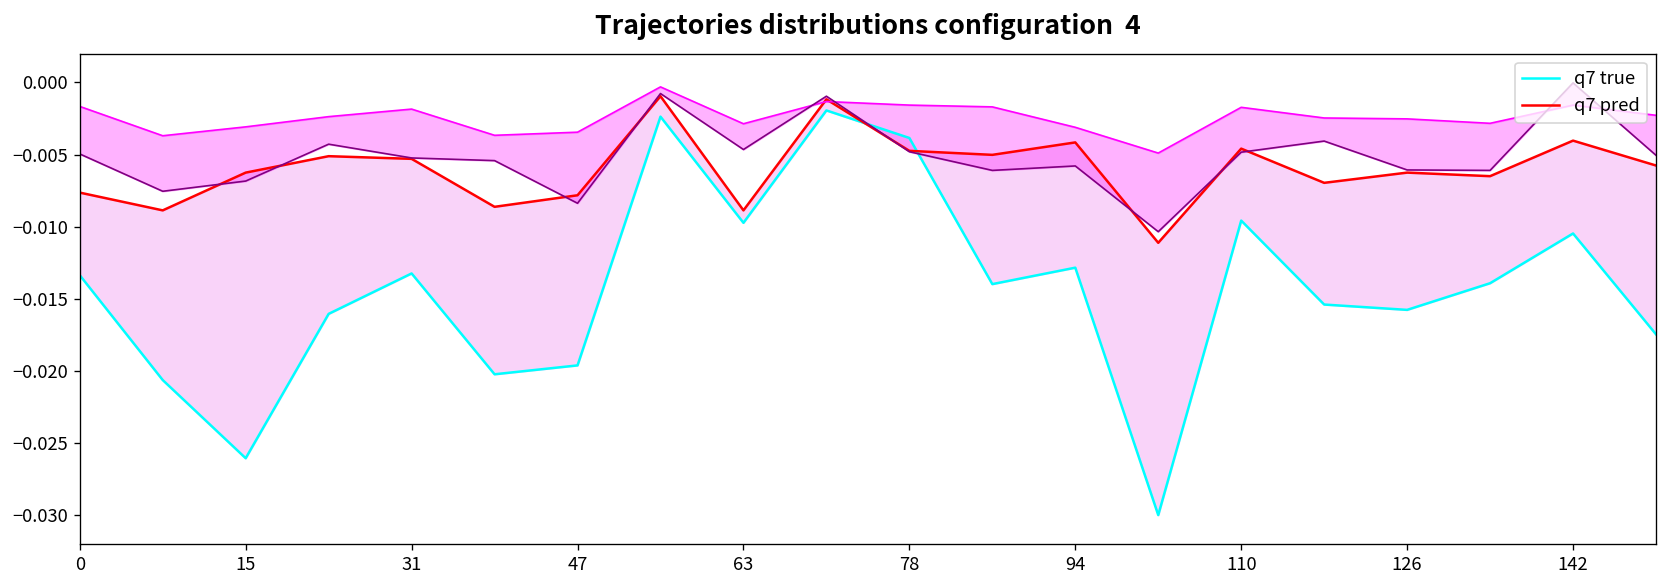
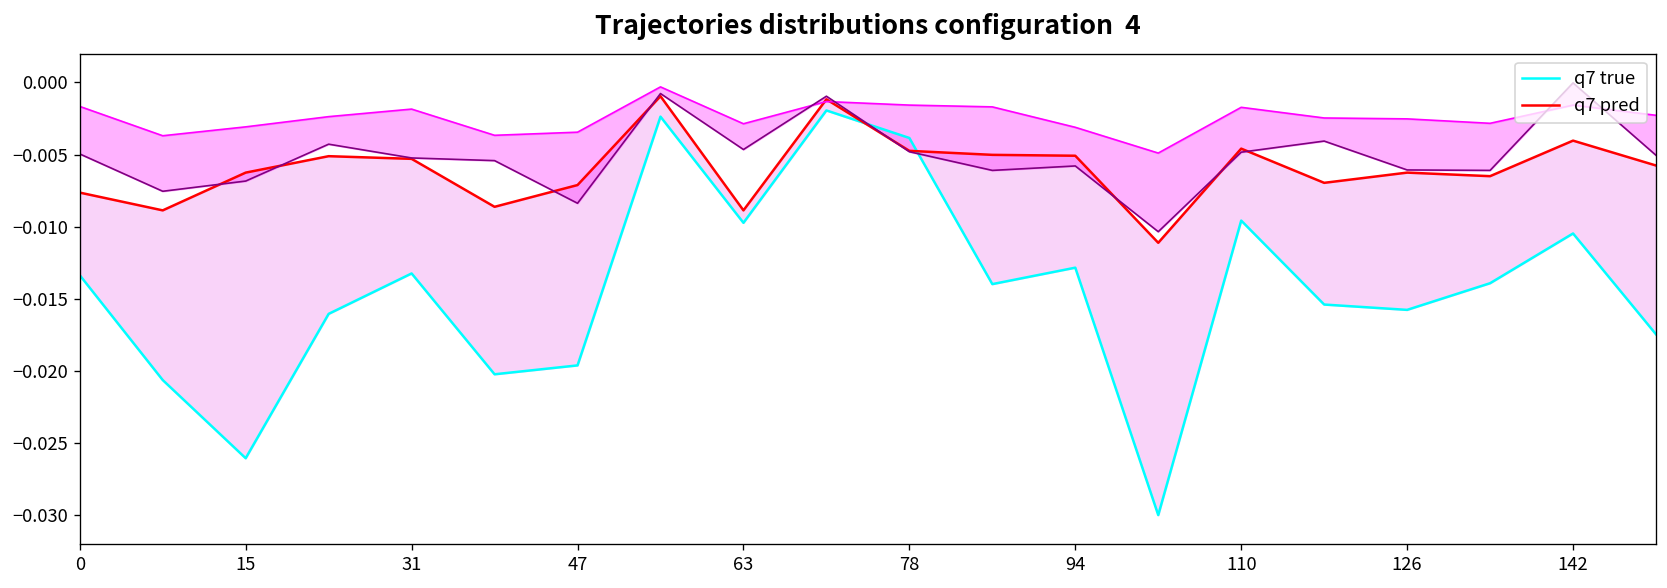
  {
    "q7 true": {
      "0": -0.0134,
      "15": -0.0261,
      "31": -0.0132,
      "47": -0.0196,
      "63": -0.0097,
      "94": -0.0128,
      "110": -0.0096,
      "126": -0.0158,
      "142": -0.0105
    },
    "q7 pred": {
-     "47": -0.0078,
-     "94": -0.0042
+     "47": -0.0071,
+     "94": -0.0051
    }
  }
